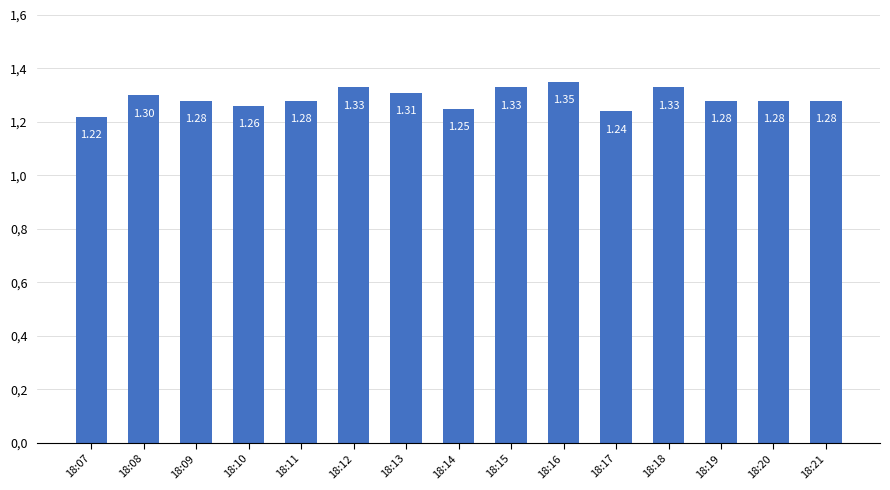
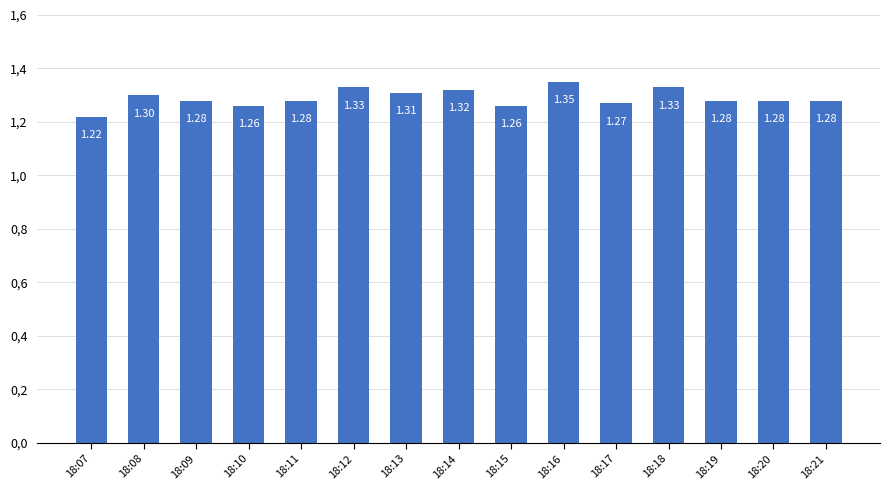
  {
    "18:07": 1.22,
    "18:08": 1.30,
    "18:09": 1.28,
    "18:10": 1.26,
    "18:11": 1.28,
    "18:12": 1.33,
    "18:13": 1.31,
-   "18:14": 1.25,
-   "18:15": 1.33,
+   "18:14": 1.32,
+   "18:15": 1.26,
    "18:16": 1.35,
-   "18:17": 1.24,
+   "18:17": 1.27,
    "18:18": 1.33,
    "18:19": 1.28,
    "18:20": 1.28,
    "18:21": 1.28
  }
